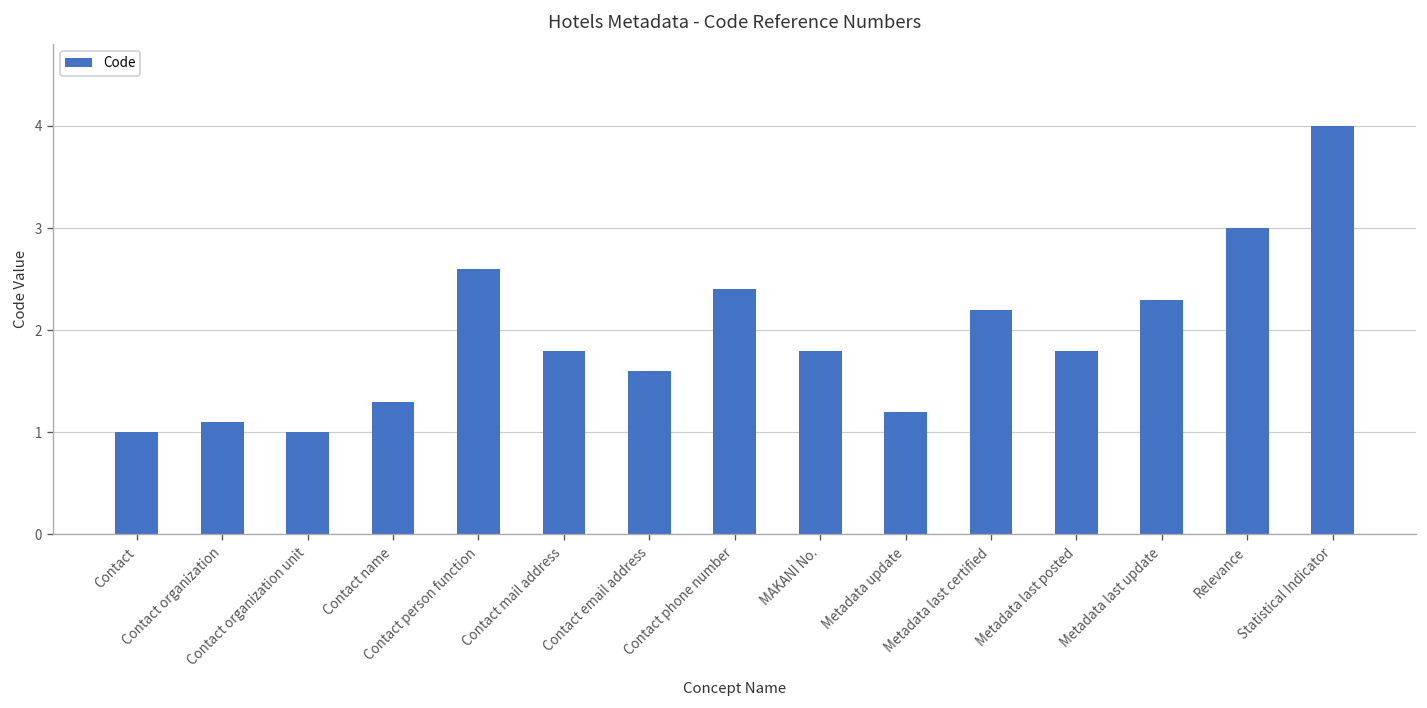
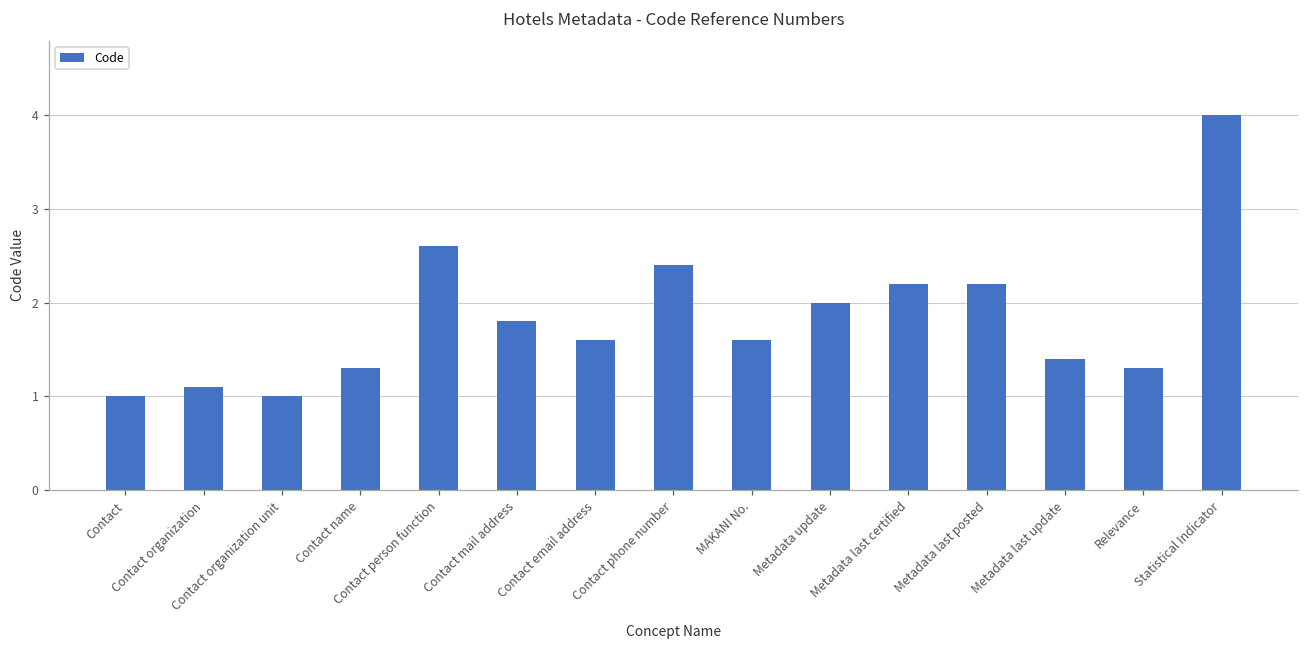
  {
    "Contact": 1.0,
    "Contact organization": 1.1,
    "Contact organization unit": 1.0,
    "Contact name": 1.3,
    "Contact person function": 2.6,
    "Contact mail address": 1.8,
    "Contact email address": 1.6,
    "Contact phone number": 2.4,
-   "MAKANI No.": 1.8,
-   "Metadata update": 1.2,
+   "MAKANI No.": 1.6,
+   "Metadata update": 2.0,
    "Metadata last certified": 2.2,
-   "Metadata last posted": 1.8,
-   "Metadata last update": 2.3,
-   "Relevance": 3.0,
+   "Metadata last posted": 2.2,
+   "Metadata last update": 1.4,
+   "Relevance": 1.3,
    "Statistical Indicator": 4.0
  }
